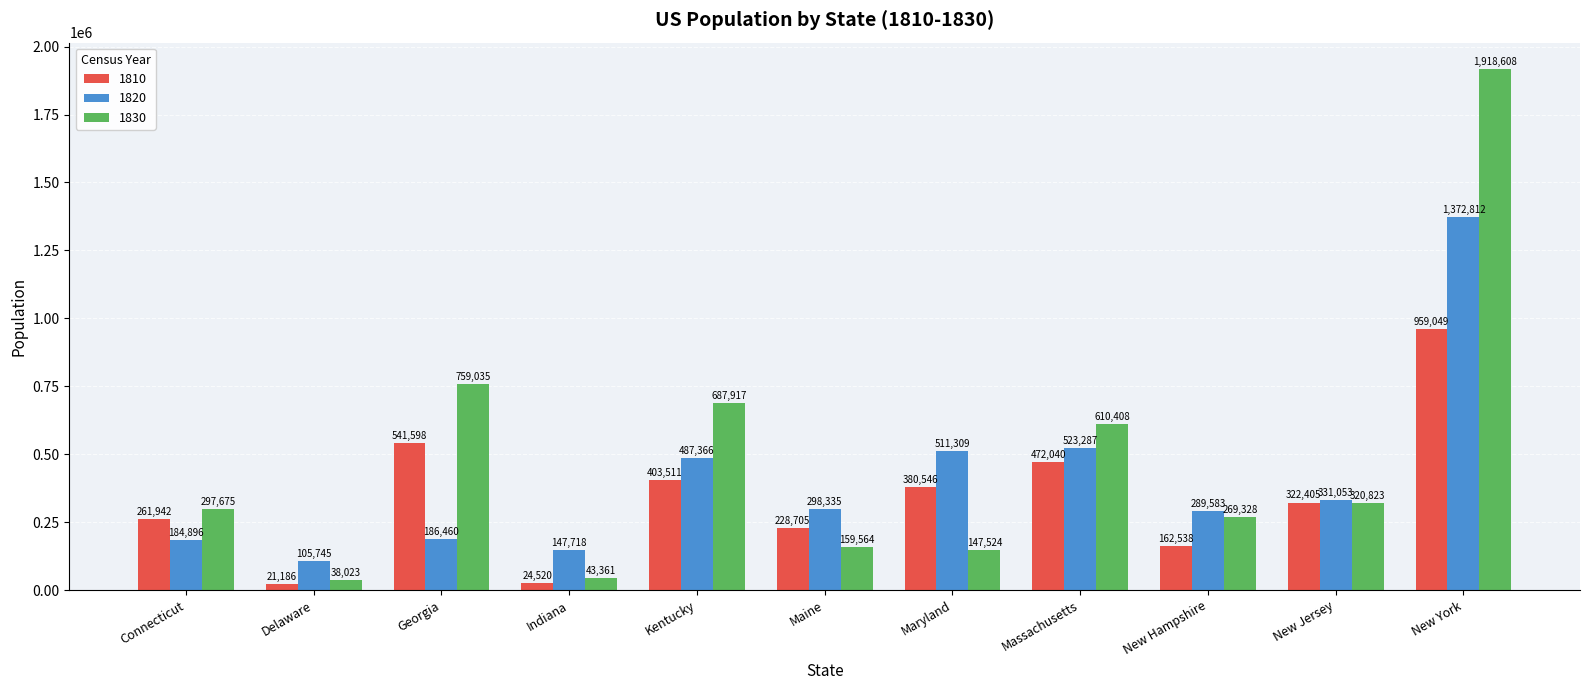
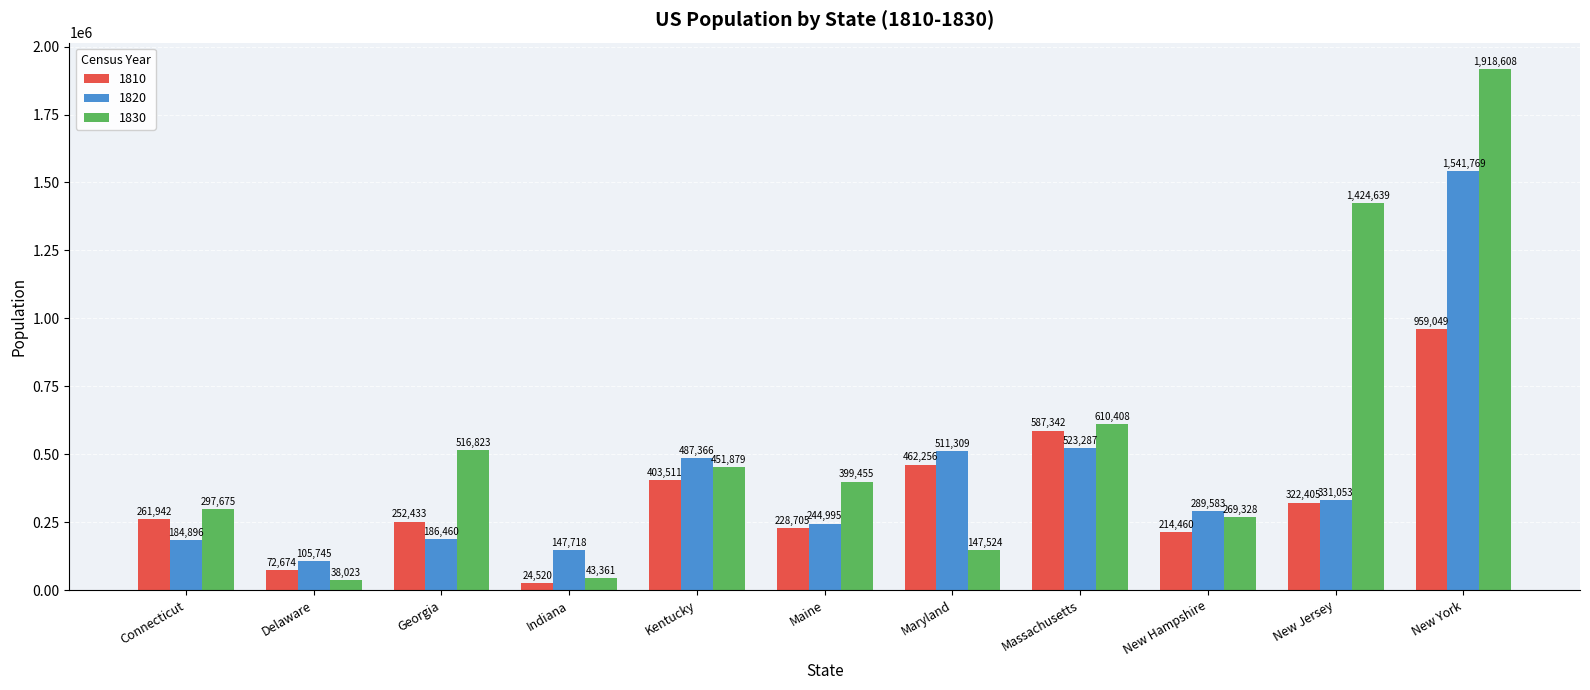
  {
    "1810": {
      "Connecticut": "261,942",
-     "Delaware": "21,186",
-     "Georgia": "541,598",
+     "Delaware": "72,674",
+     "Georgia": "252,433",
      "Indiana": "24,520",
      "Kentucky": "403,511",
      "Maine": "228,705",
-     "Maryland": "380,546",
-     "Massachusetts": "472,040",
-     "New Hampshire": "162,538",
+     "Maryland": "462,256",
+     "Massachusetts": "587,342",
+     "New Hampshire": "214,460",
      "New Jersey": "322,405",
      "New York": "959,049"
    },
    "1820": {
      "Connecticut": "184,896",
      "Delaware": "105,745",
      "Georgia": "186,460",
      "Indiana": "147,718",
      "Kentucky": "487,366",
-     "Maine": "298,335",
+     "Maine": "244,995",
      "Maryland": "511,309",
      "Massachusetts": "523,287",
      "New Hampshire": "289,583",
      "New Jersey": "331,053",
-     "New York": "1,372,812"
+     "New York": "1,541,769"
    },
    "1830": {
      "Connecticut": "297,675",
      "Delaware": "38,023",
-     "Georgia": "759,035",
+     "Georgia": "516,823",
      "Indiana": "43,361",
-     "Kentucky": "687,917",
-     "Maine": "159,564",
+     "Kentucky": "451,879",
+     "Maine": "399,455",
      "Maryland": "147,524",
      "Massachusetts": "610,408",
      "New Hampshire": "269,328",
-     "New Jersey": "320,823",
+     "New Jersey": "1,424,639",
      "New York": "1,918,608"
    }
  }
